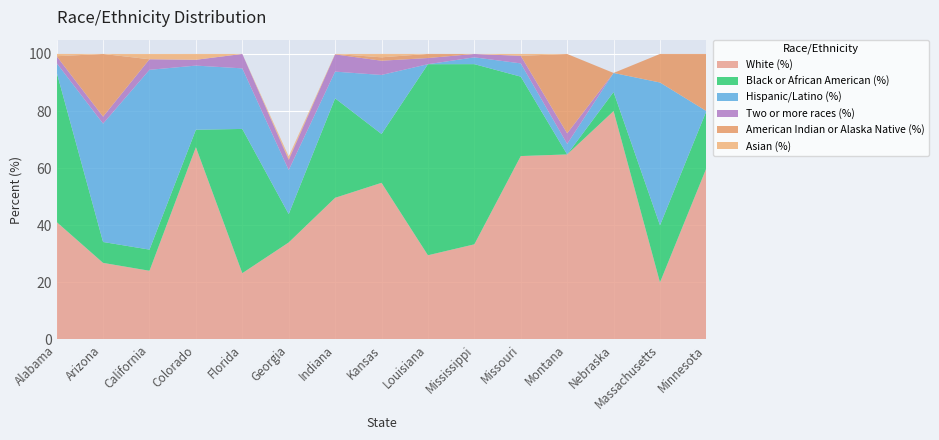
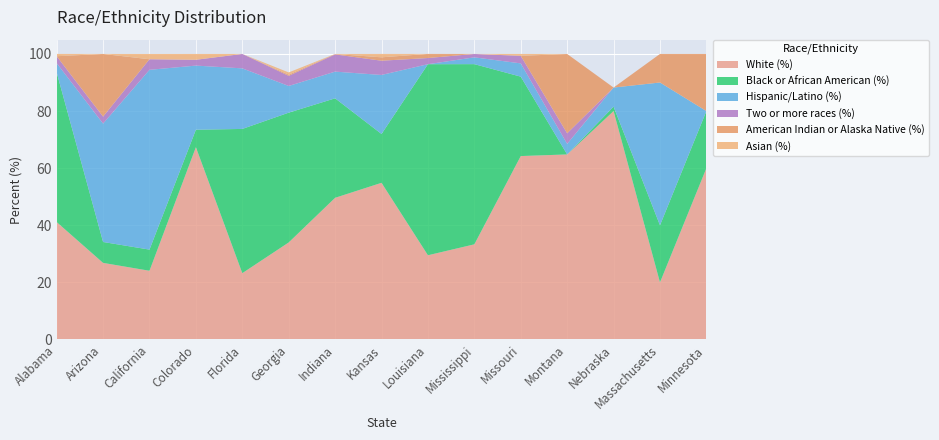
  {
    "Black or African American (%)": {
      "Alabama": 52,
      "Arizona": 7,
      "California": 7,
      "Colorado": 6,
      "Florida": 51,
-     "Georgia": 10,
+     "Georgia": 45,
      "Indiana": 35,
      "Kansas": 17,
      "Mississippi": 63,
      "Missouri": 28,
-     "Nebraska": 7,
+     "Nebraska": 2,
      "Massachusetts": 20
    },
    "Hispanic/Latino (%)": {
      "Alabama": 3,
      "Arizona": 41,
      "California": 63,
      "Colorado": 22,
      "Florida": 21,
-     "Georgia": 15,
+     "Georgia": 9,
      "Indiana": 9,
      "Kansas": 21,
      "Mississippi": 2,
      "Missouri": 5,
      "Montana": 4
    },
    "Two or more races (%)": {
      "Arizona": 2,
      "Kansas": 5,
      "Louisiana": 2,
      "Montana": 4
    }
  }
